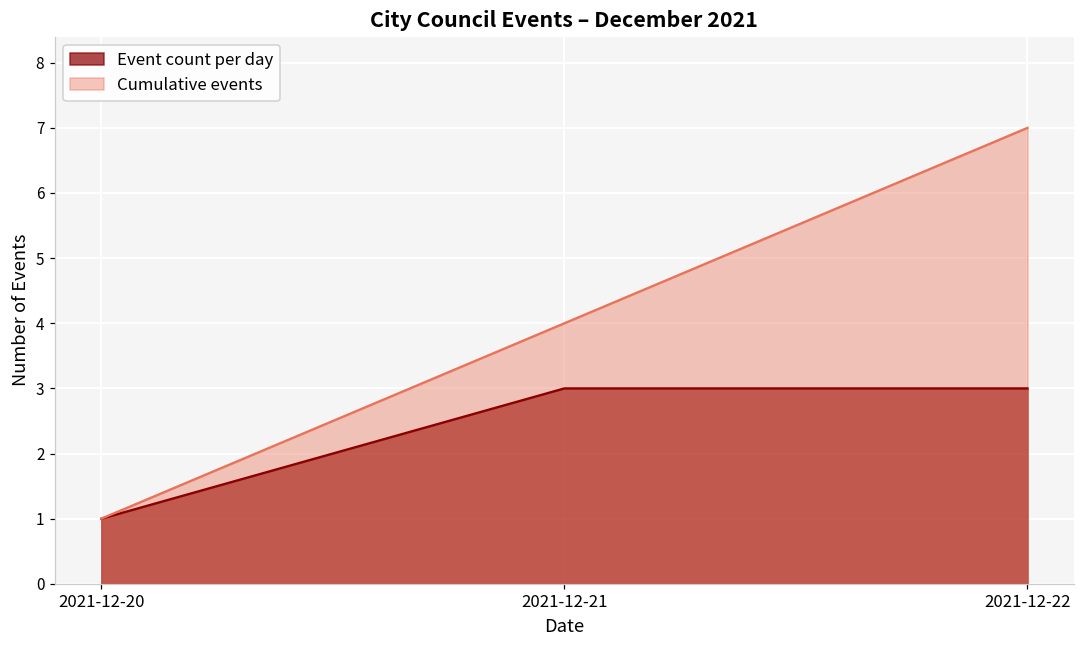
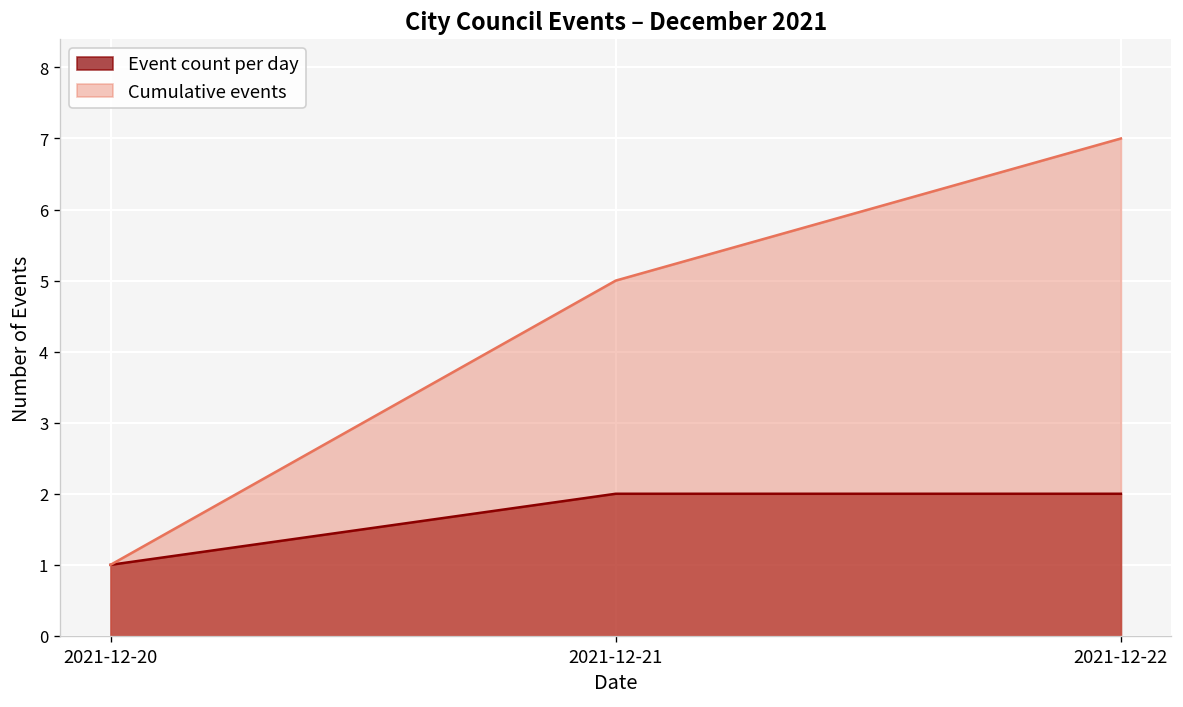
  {
    "Event count per day": {
-     "2021-12-21": 3,
-     "2021-12-22": 3
+     "2021-12-21": 2,
+     "2021-12-22": 2
    },
    "Cumulative events": {
-     "2021-12-21": 4,
+     "2021-12-21": 5,
      "2021-12-22": 7
    }
  }
